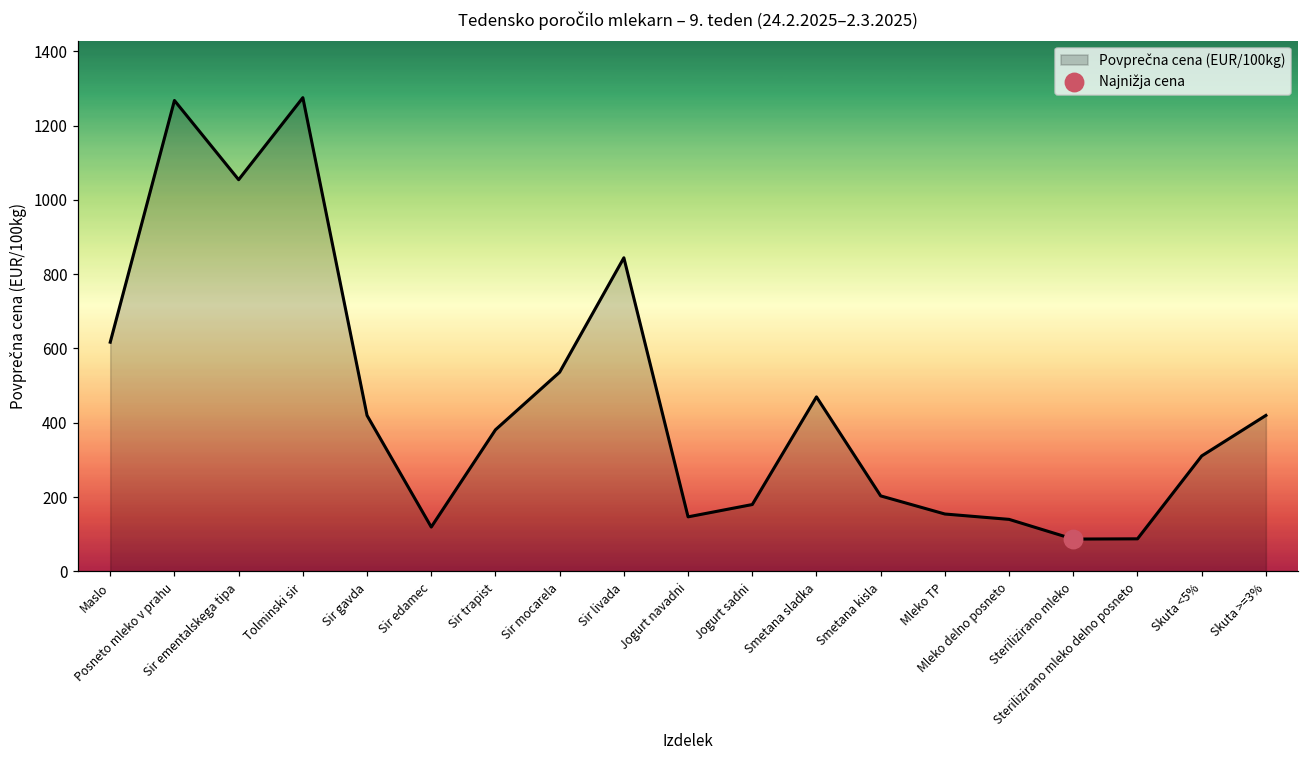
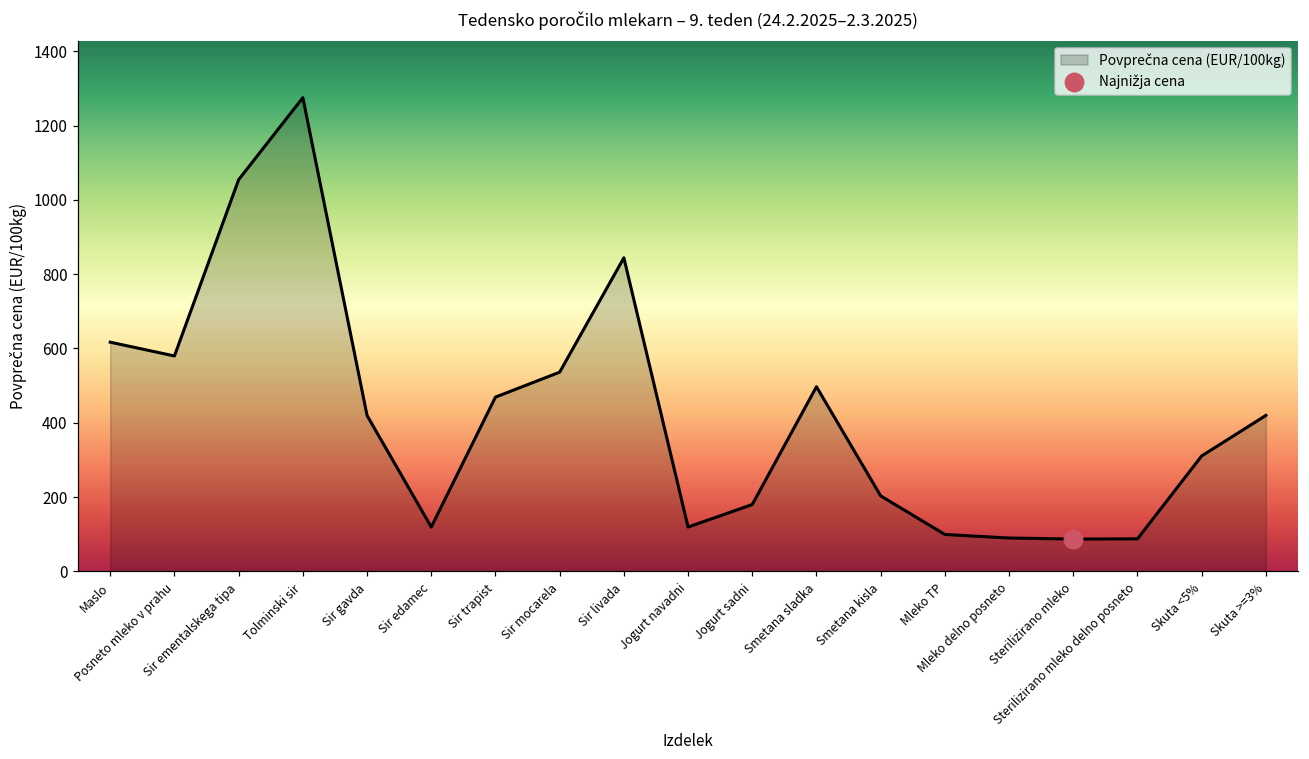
  {
    "Povprečna cena (EUR/100kg)": {
      "Maslo": 620,
-     "Posneto mleko v prahu": 1270,
+     "Posneto mleko v prahu": 580,
      "Sir ementalskega tipa": 1050,
      "Tolminski sir": 1280,
      "Sir gavda": 420,
      "Sir edamec": 120,
-     "Sir trapist": 380,
+     "Sir trapist": 470,
      "Sir mocarela": 540,
      "Sir livada": 840,
-     "Jogurt navadni": 150,
+     "Jogurt navadni": 120,
      "Jogurt sadni": 180,
-     "Smetana sladka": 470,
+     "Smetana sladka": 500,
      "Smetana kisla": 200,
-     "Mleko TP": 150,
-     "Mleko delno posneto": 140,
+     "Mleko TP": 100,
+     "Mleko delno posneto": 90,
      "Sterilizirano mleko delno posneto": 90,
      "Skuta <5%": 310,
      "Skuta >=3%": 420
    }
  }
